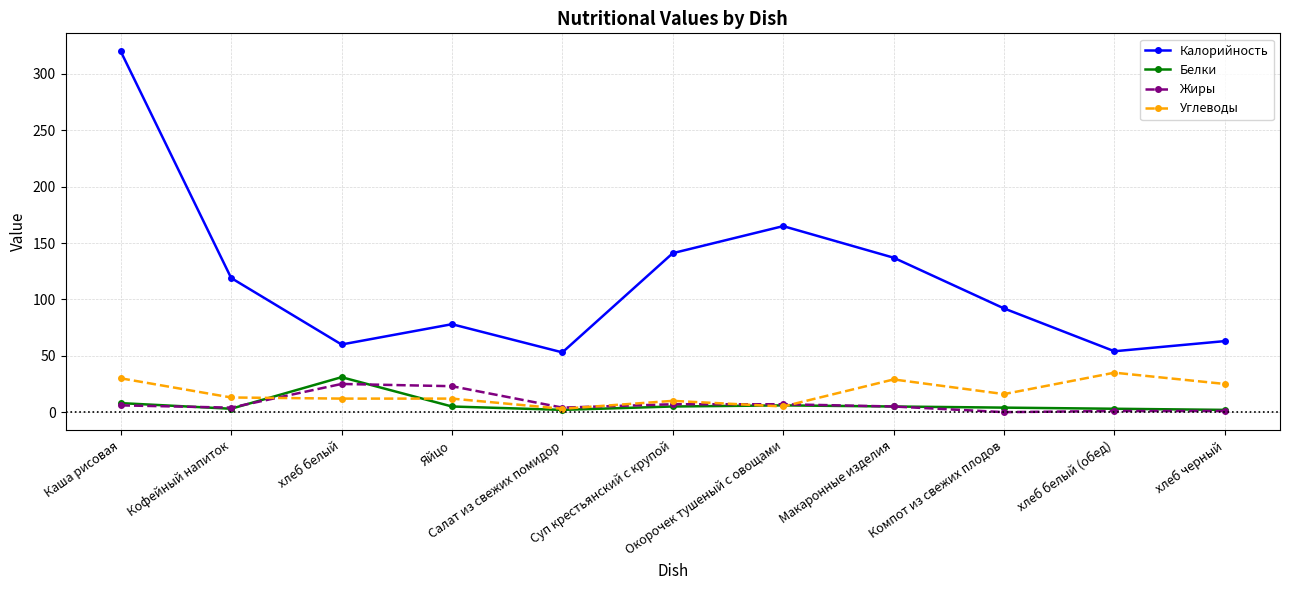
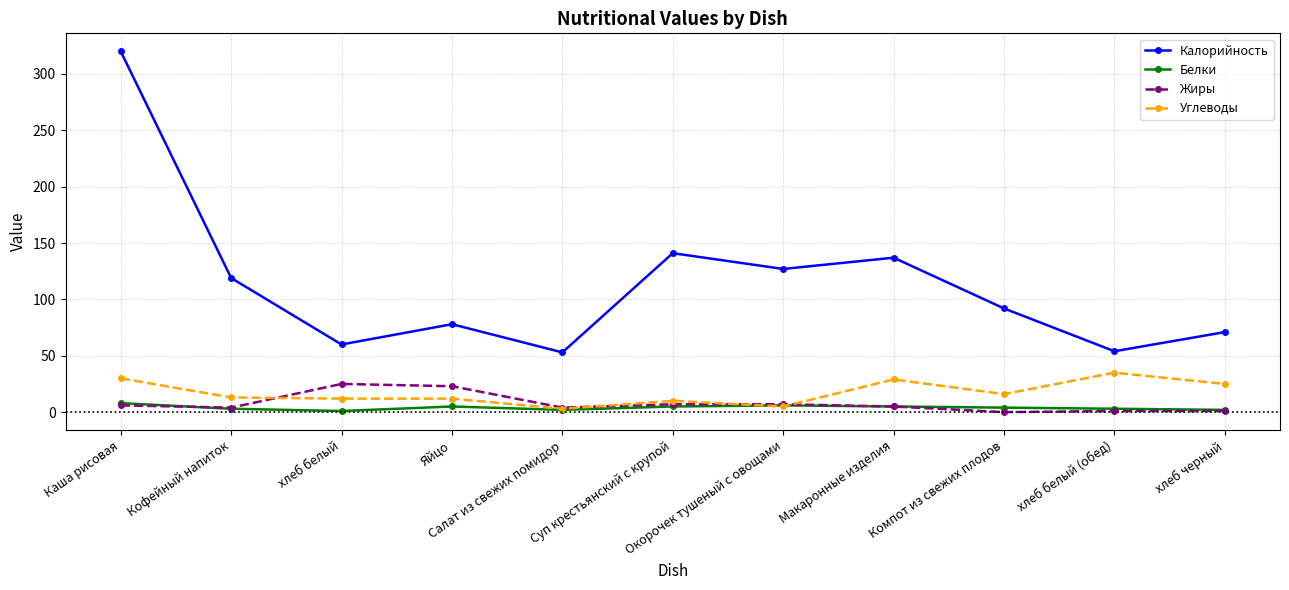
  {
    "Калорийность": {
      "Каша рисовая": 320,
      "Кофейный напиток": 119,
      "хлеб белый": 60,
      "Яйцо": 78,
      "Салат из свежих помидор": 53,
      "Суп крестьянский с крупой": 141,
-     "Окорочек тушеный с овощами": 165,
+     "Окорочек тушеный с овощами": 127,
      "Макаронные изделия": 137,
      "Компот из свежих плодов": 92,
      "хлеб белый (обед)": 54,
-     "хлеб черный": 63
+     "хлеб черный": 71
    },
    "Белки": {
-     "хлеб белый": 31,
+     "хлеб белый": 1,
      "Яйцо": 5,
      "Компот из свежих плодов": 4
    },
    "Жиры": {
      "хлеб белый": 25,
      "Яйцо": 23,
      "Компот из свежих плодов": 0
    },
    "Углеводы": {
      "Каша рисовая": 30,
      "Кофейный напиток": 13,
      "хлеб белый": 12,
      "Яйцо": 12,
      "Суп крестьянский с крупой": 10,
      "Макаронные изделия": 29,
      "Компот из свежих плодов": 16,
      "хлеб белый (обед)": 35,
      "хлеб черный": 25
    }
  }
